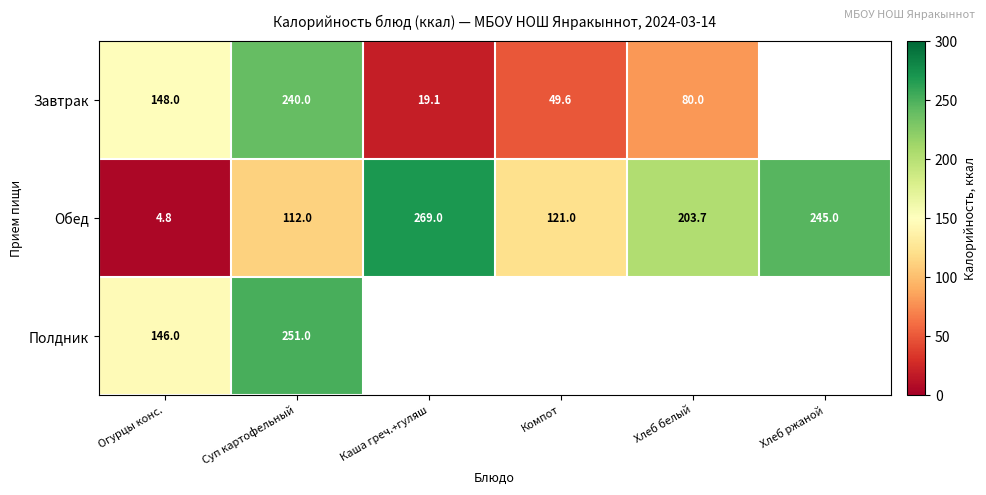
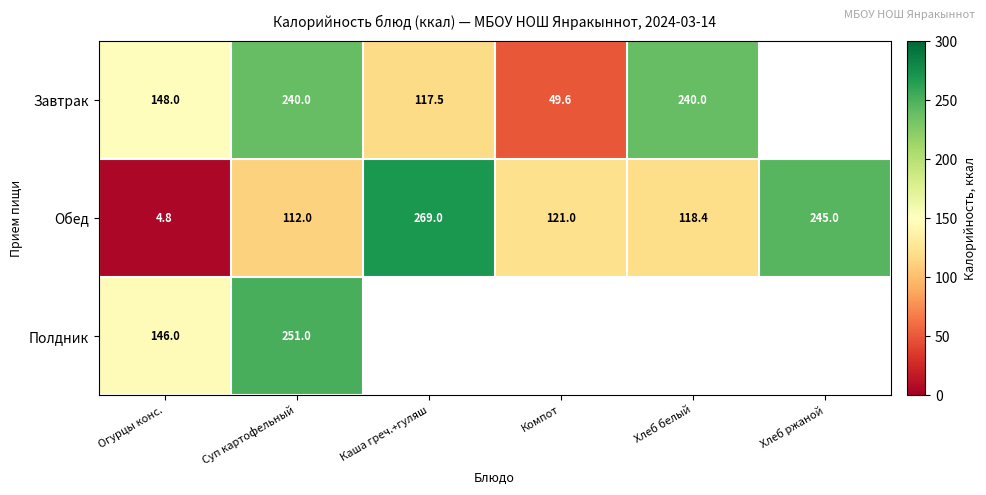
  {
    "Завтрак": {
      "Огурцы конс.": 148.0,
      "Суп картофельный": 240.0,
-     "Каша греч.+гуляш": 19.1,
+     "Каша греч.+гуляш": 117.5,
      "Компот": 49.6,
-     "Хлеб белый": 80.0
+     "Хлеб белый": 240.0
    },
    "Обед": {
      "Огурцы конс.": 4.8,
      "Суп картофельный": 112.0,
      "Каша греч.+гуляш": 269.0,
      "Компот": 121.0,
-     "Хлеб белый": 203.7,
+     "Хлеб белый": 118.4,
      "Хлеб ржаной": 245.0
    },
    "Полдник": {
      "Огурцы конс.": 146.0,
      "Суп картофельный": 251.0
    }
  }
